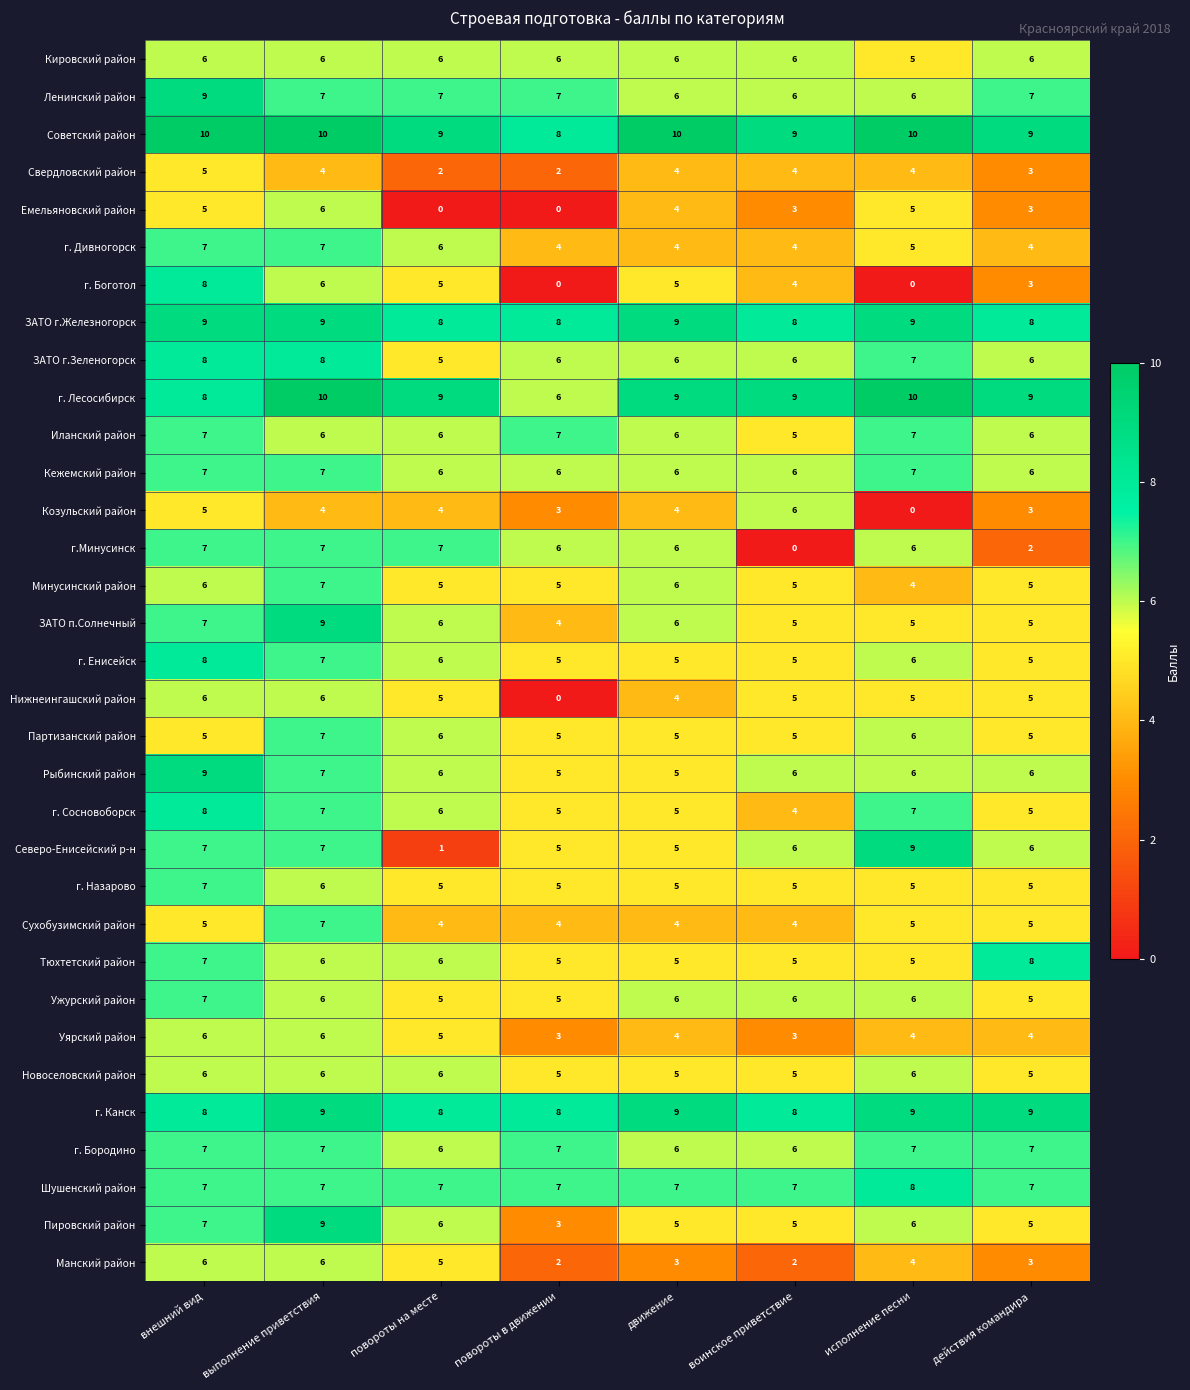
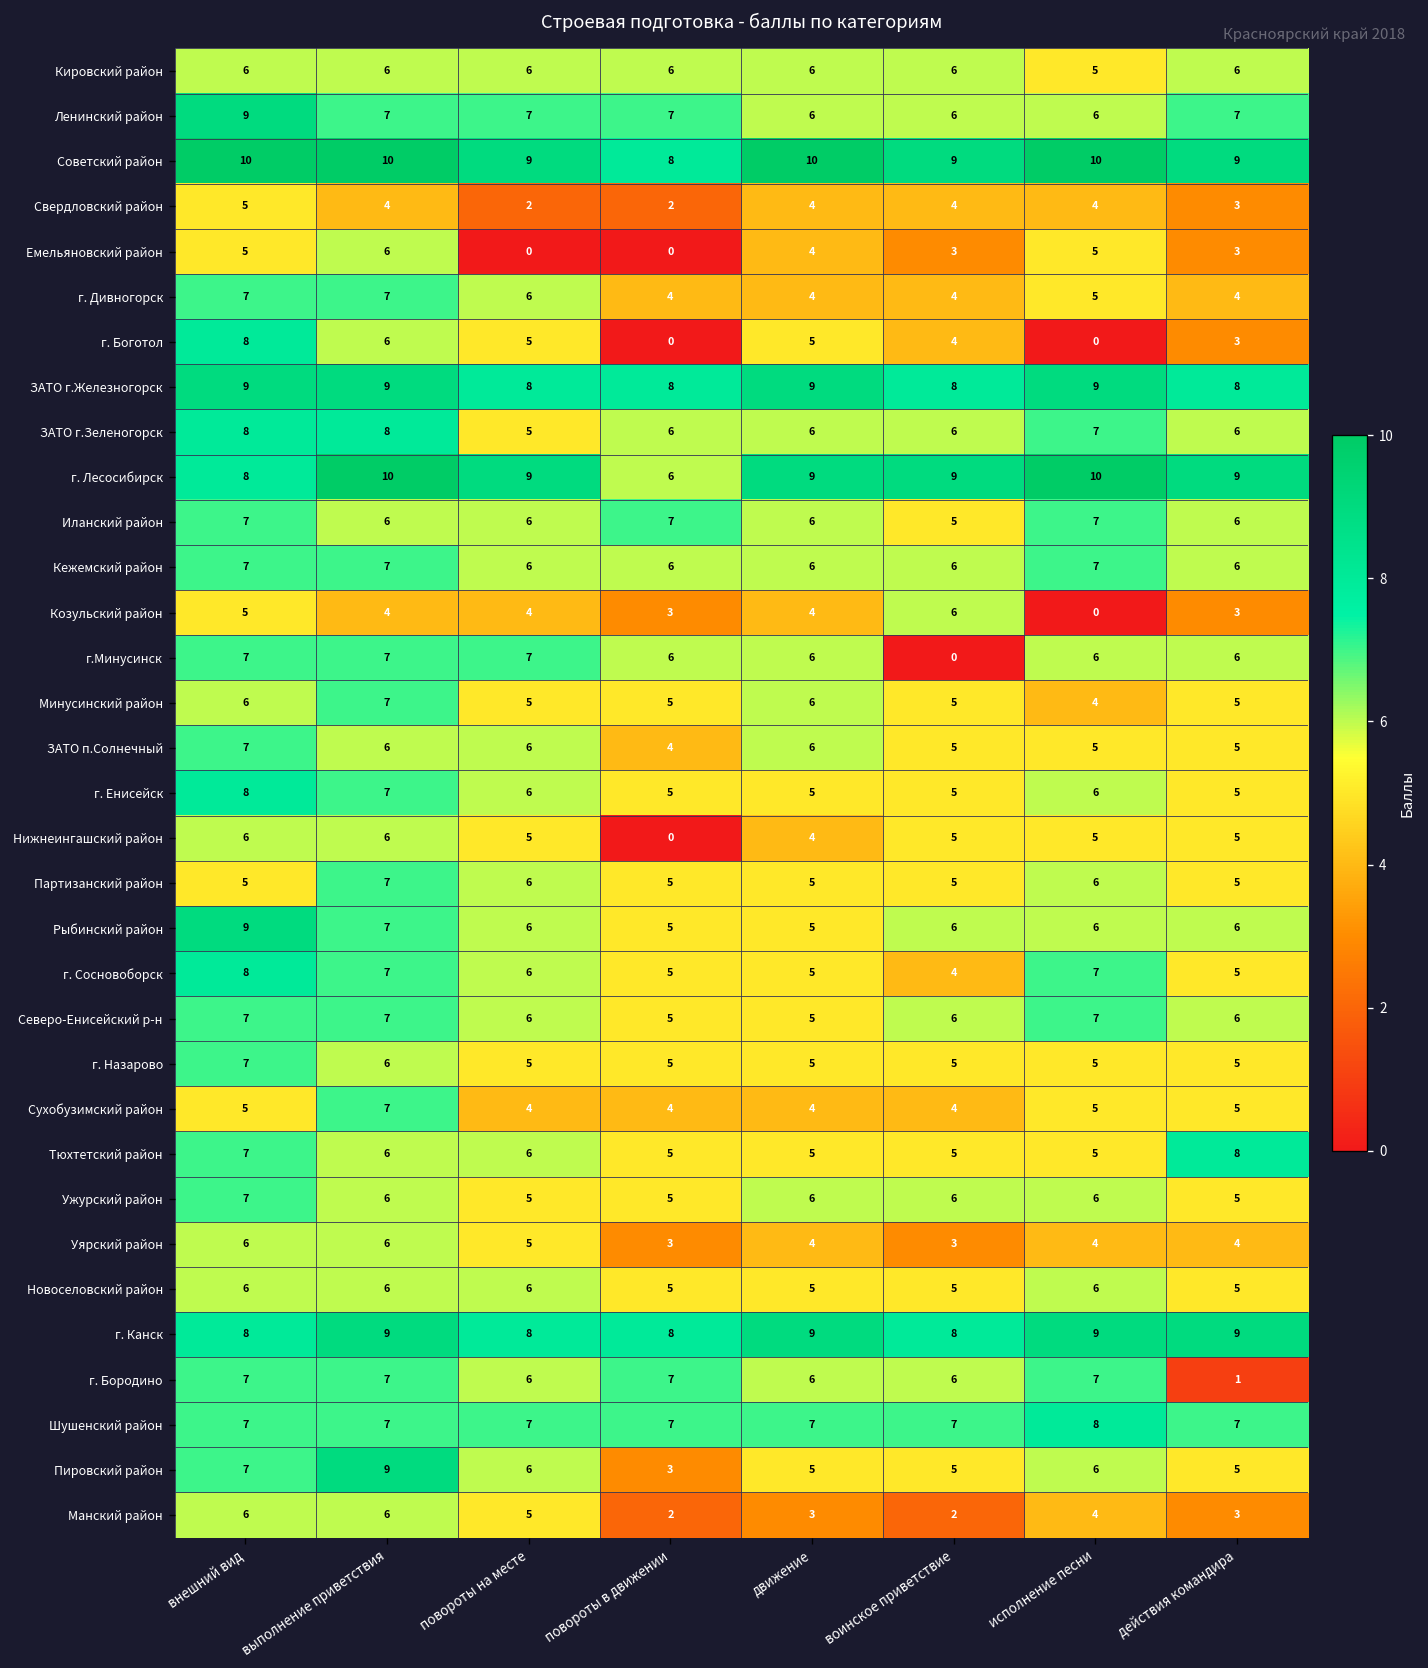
  {
    "г.Минусинск": {
      "внешний вид": 7,
      "выполнение приветствия": 7,
      "повороты на месте": 7,
      "повороты в движении": 6,
      "движение": 6,
      "воинское приветствие": 0,
      "исполнение песни": 6,
-     "действия командира": 2
+     "действия командира": 6
    },
    "ЗАТО п.Солнечный": {
      "внешний вид": 7,
-     "выполнение приветствия": 9,
+     "выполнение приветствия": 6,
      "повороты на месте": 6,
      "повороты в движении": 4,
      "движение": 6,
      "воинское приветствие": 5,
      "исполнение песни": 5,
      "действия командира": 5
    },
    "Северо-Енисейский р-н": {
      "внешний вид": 7,
      "выполнение приветствия": 7,
-     "повороты на месте": 1,
+     "повороты на месте": 6,
      "повороты в движении": 5,
      "движение": 5,
      "воинское приветствие": 6,
-     "исполнение песни": 9,
+     "исполнение песни": 7,
      "действия командира": 6
    },
    "г. Бородино": {
      "внешний вид": 7,
      "выполнение приветствия": 7,
      "повороты на месте": 6,
      "повороты в движении": 7,
      "движение": 6,
      "воинское приветствие": 6,
      "исполнение песни": 7,
-     "действия командира": 7
+     "действия командира": 1
    }
  }
